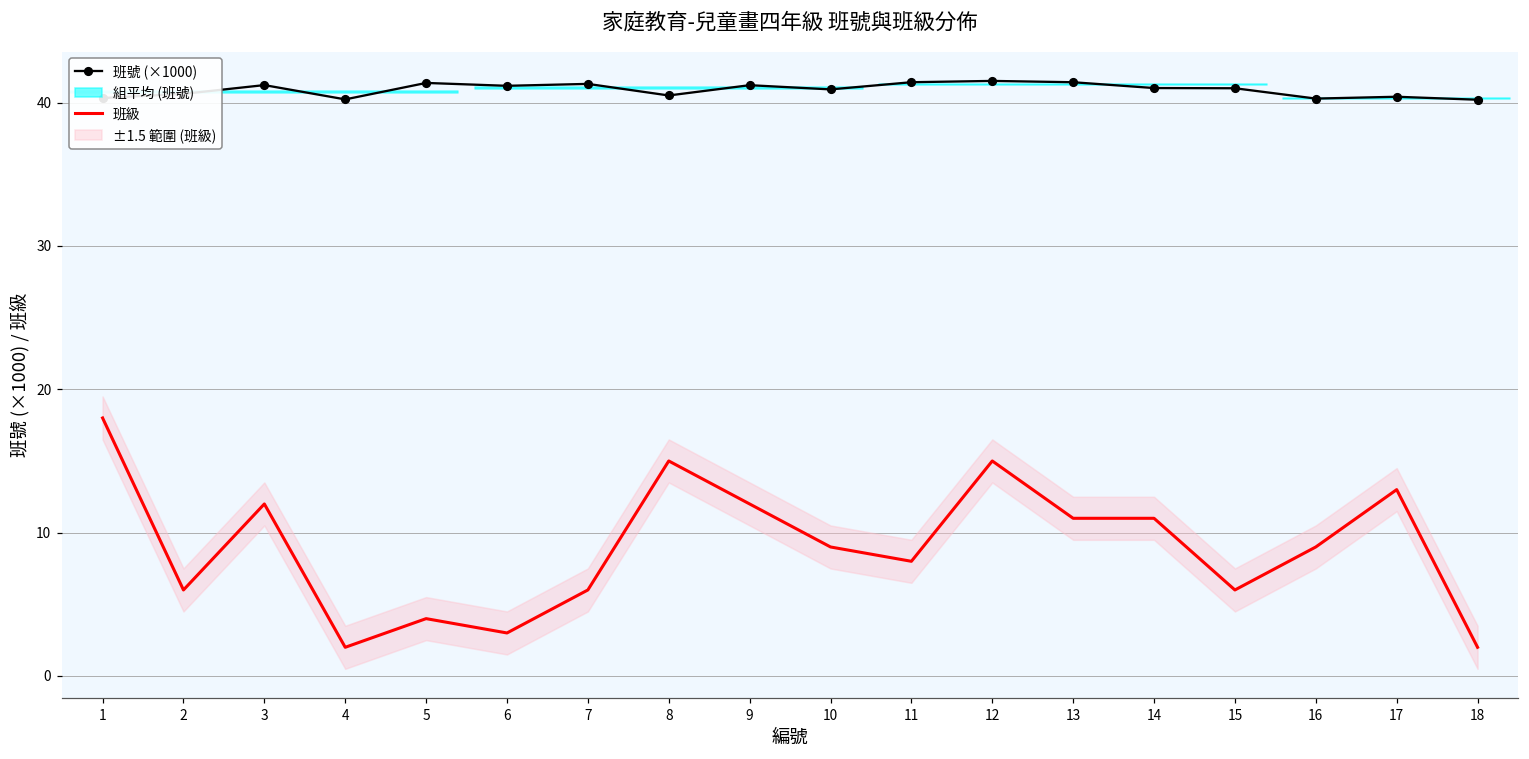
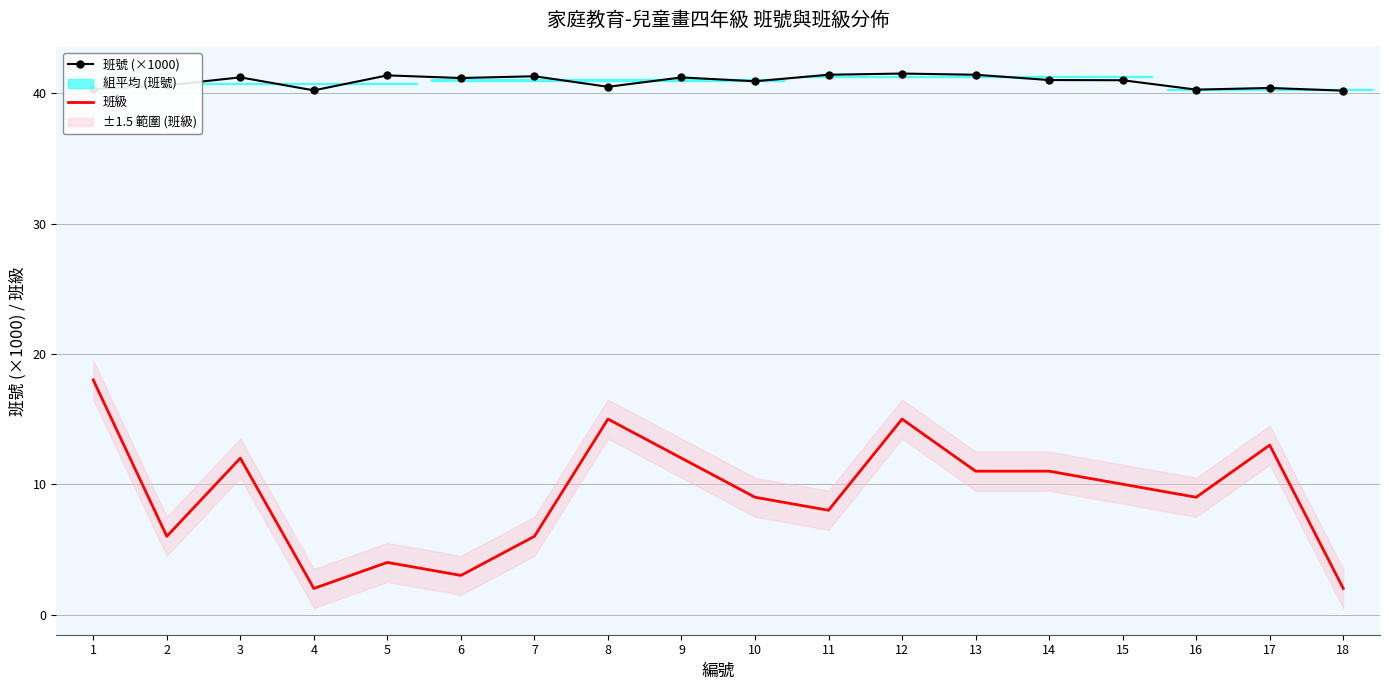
  {
    "班號 (×1000)": {
      "3": 41.2,
      "4": 40.2,
      "5": 41.4,
      "6": 41,
      "7": 41.3,
      "8": 40.5,
      "9": 41.2,
      "10": 41,
      "11": 41.4,
      "12": 41.5,
      "13": 41.4,
      "14": 41,
      "15": 41,
      "16": 40.3,
      "17": 40.4,
      "18": 40.2
    },
    "班級": {
      "1": 18,
      "2": 6,
      "3": 12,
      "4": 2,
      "5": 4,
      "6": 3,
      "7": 6,
      "8": 15,
      "9": 12,
      "10": 9,
      "11": 8,
      "12": 15,
      "13": 11,
      "14": 11,
-     "15": 6,
+     "15": 10,
      "16": 9,
      "17": 13,
      "18": 2
    }
  }
